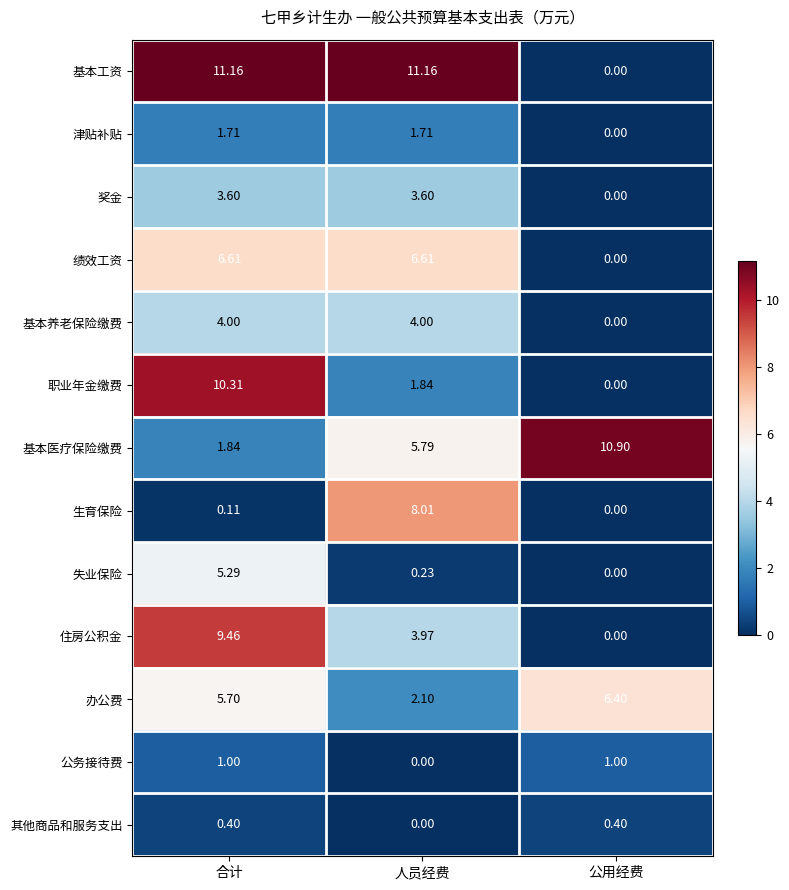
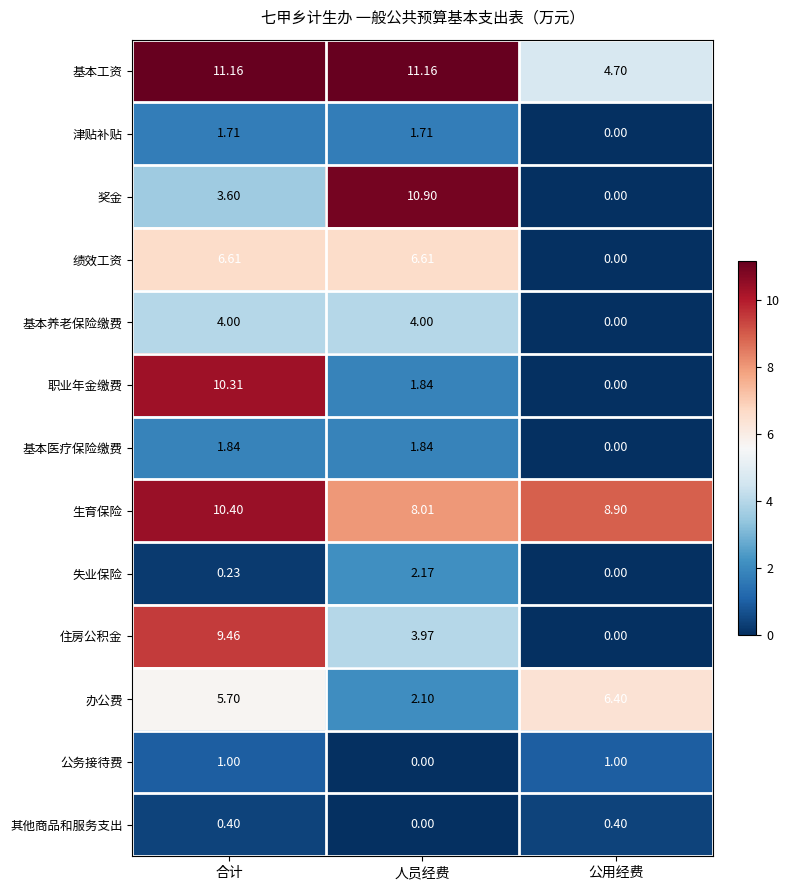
  {
    "基本工资": {
      "合计": 11.16,
      "人员经费": 11.16,
-     "公用经费": 0.00
+     "公用经费": 4.70
    },
    "津贴补贴": {
      "合计": 1.71,
      "人员经费": 1.71,
      "公用经费": 0.00
    },
    "奖金": {
      "合计": 3.60,
-     "人员经费": 3.60,
+     "人员经费": 10.90,
      "公用经费": 0.00
    },
    "绩效工资": {
      "合计": 6.61,
      "人员经费": 6.61,
      "公用经费": 0.00
    },
    "基本养老保险缴费": {
      "合计": 4.00,
      "人员经费": 4.00,
      "公用经费": 0.00
    },
    "职业年金缴费": {
      "合计": 10.31,
      "人员经费": 1.84,
      "公用经费": 0.00
    },
    "基本医疗保险缴费": {
      "合计": 1.84,
-     "人员经费": 5.79,
-     "公用经费": 10.90
+     "人员经费": 1.84,
+     "公用经费": 0.00
    },
    "生育保险": {
-     "合计": 0.11,
+     "合计": 10.40,
      "人员经费": 8.01,
-     "公用经费": 0.00
+     "公用经费": 8.90
    },
    "失业保险": {
-     "合计": 5.29,
-     "人员经费": 0.23,
+     "合计": 0.23,
+     "人员经费": 2.17,
      "公用经费": 0.00
    },
    "住房公积金": {
      "合计": 9.46,
      "人员经费": 3.97,
      "公用经费": 0.00
    },
    "办公费": {
      "合计": 5.70,
      "人员经费": 2.10
    },
    "公务接待费": {
      "合计": 1.00,
      "人员经费": 0.00,
      "公用经费": 1.00
    },
    "其他商品和服务支出": {
      "合计": 0.40,
      "人员经费": 0.00,
      "公用经费": 0.40
    }
  }
